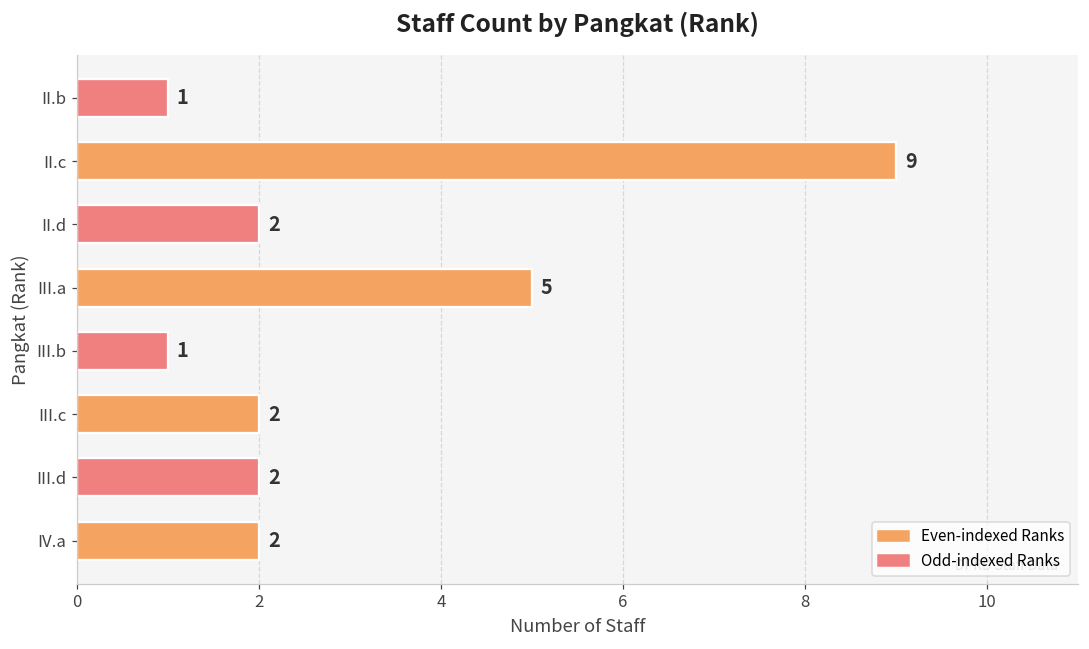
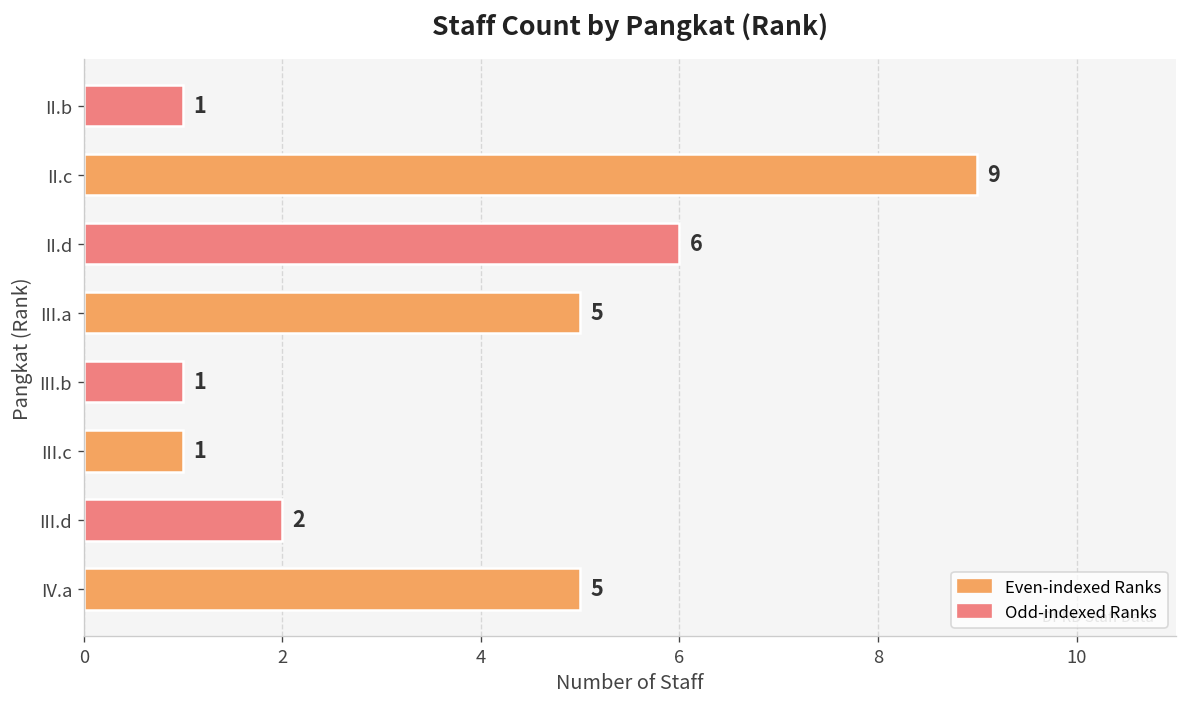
  {
    "II.b": 1,
    "II.c": 9,
-   "II.d": 2,
+   "II.d": 6,
    "III.a": 5,
    "III.b": 1,
-   "III.c": 2,
+   "III.c": 1,
    "III.d": 2,
-   "IV.a": 2
+   "IV.a": 5
  }
